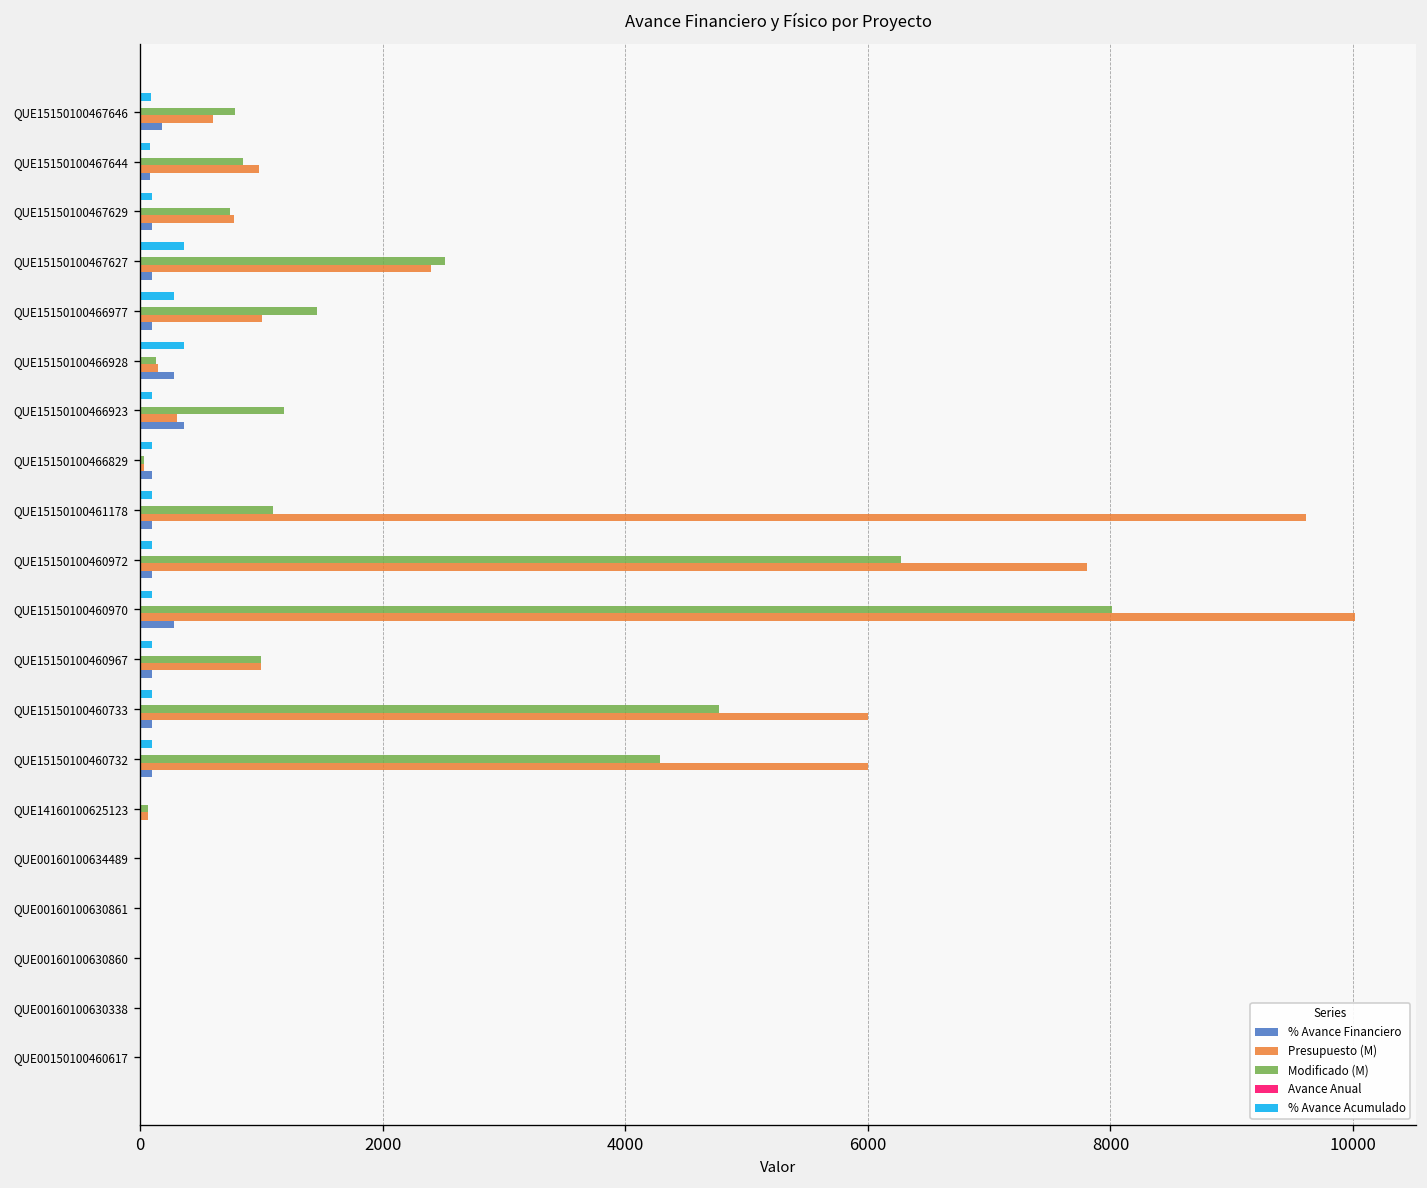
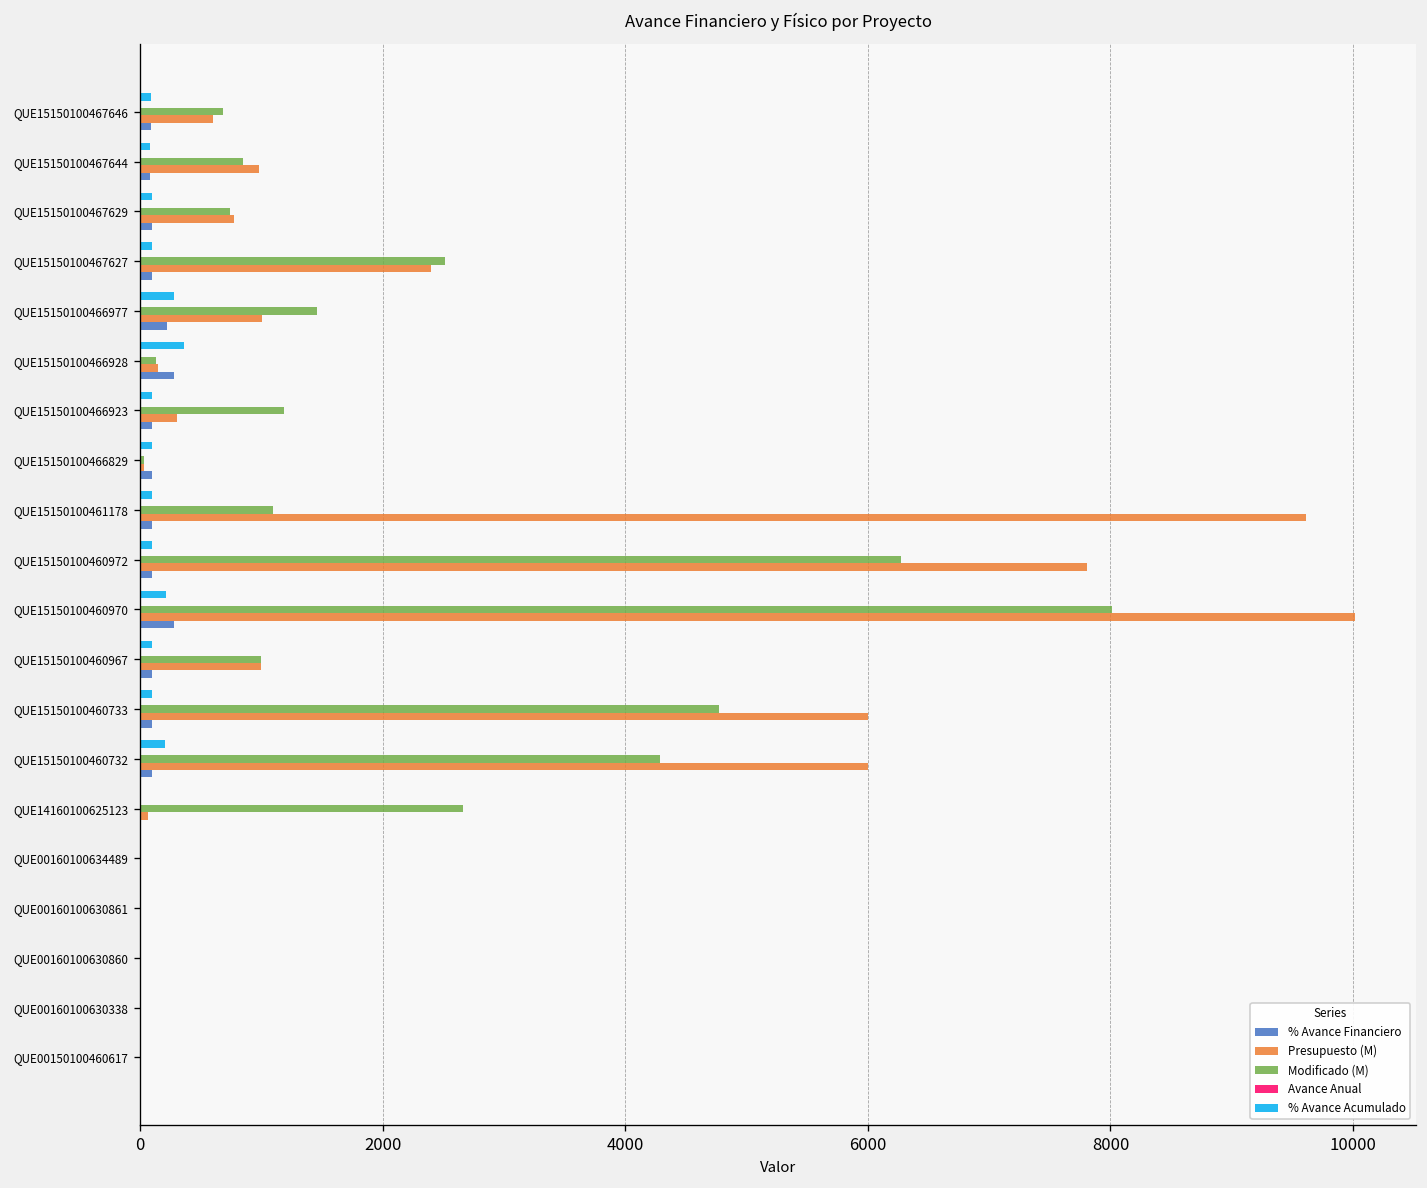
  {
    "% Avance Financiero": {
-     "QUE15150100467646": 180,
+     "QUE15150100467646": 90,
      "QUE15150100467644": 80,
      "QUE15150100467629": 100,
      "QUE15150100467627": 90,
-     "QUE15150100466977": 100,
+     "QUE15150100466977": 220,
      "QUE15150100466928": 280,
-     "QUE15150100466923": 370,
+     "QUE15150100466923": 100,
      "QUE15150100466829": 100,
      "QUE15150100461178": 100,
      "QUE15150100460972": 100,
      "QUE15150100460970": 280,
      "QUE15150100460967": 100,
      "QUE15150100460733": 100,
      "QUE15150100460732": 100,
      "QUE14160100625123": 0,
      "QUE00160100634489": 0,
      "QUE00160100630861": 0,
      "QUE00160100630860": 0,
      "QUE00160100630338": 0,
      "QUE00150100460617": 0
    },
    "Presupuesto (M)": {
      "QUE15150100467646": 600,
      "QUE15150100467644": 980,
      "QUE15150100467629": 770,
      "QUE15150100467627": 2400,
      "QUE15150100466977": 1000,
      "QUE15150100466928": 150,
      "QUE15150100466923": 300,
      "QUE15150100466829": 30,
      "QUE15150100461178": 9610,
      "QUE15150100460972": 7810,
      "QUE15150100460970": 10020,
      "QUE15150100460967": 1000,
      "QUE15150100460733": 6000,
      "QUE15150100460732": 6000,
      "QUE14160100625123": 60,
      "QUE00160100634489": 0,
      "QUE00160100630861": 0,
      "QUE00160100630860": 0,
      "QUE00160100630338": 0,
      "QUE00150100460617": 0
    },
    "Modificado (M)": {
-     "QUE15150100467646": 780,
+     "QUE15150100467646": 680,
      "QUE15150100467644": 850,
      "QUE15150100467629": 740,
      "QUE15150100467627": 2510,
      "QUE15150100466977": 1460,
      "QUE15150100466928": 130,
      "QUE15150100466923": 1190,
      "QUE15150100466829": 30,
      "QUE15150100461178": 1100,
      "QUE15150100460972": 6270,
      "QUE15150100460970": 8010,
      "QUE15150100460967": 1000,
      "QUE15150100460733": 4770,
      "QUE15150100460732": 4280,
-     "QUE14160100625123": 60,
+     "QUE14160100625123": 2660,
      "QUE00160100634489": 0,
      "QUE00160100630861": 0,
      "QUE00160100630860": 0,
      "QUE00160100630338": 0,
      "QUE00150100460617": 0
    },
    "Avance Anual": {
      "QUE15150100467646": 0,
      "QUE15150100467644": 0,
      "QUE15150100467629": 0,
      "QUE15150100467627": 0,
      "QUE15150100466977": 0,
      "QUE15150100466928": 0,
      "QUE15150100466923": 0,
      "QUE15150100466829": 0,
      "QUE15150100461178": 0,
      "QUE15150100460972": 0,
      "QUE15150100460970": 0,
      "QUE15150100460967": 0,
      "QUE15150100460733": 0,
      "QUE15150100460732": 0,
      "QUE14160100625123": 0,
      "QUE00160100634489": 0,
      "QUE00160100630861": 0,
      "QUE00160100630860": 0,
      "QUE00160100630338": 0,
      "QUE00150100460617": 0
    },
    "% Avance Acumulado": {
      "QUE15150100467646": 90,
      "QUE15150100467644": 80,
      "QUE15150100467629": 100,
-     "QUE15150100467627": 360,
+     "QUE15150100467627": 90,
      "QUE15150100466977": 280,
      "QUE15150100466928": 360,
      "QUE15150100466923": 100,
      "QUE15150100466829": 100,
      "QUE15150100461178": 100,
      "QUE15150100460972": 100,
-     "QUE15150100460970": 100,
+     "QUE15150100460970": 210,
      "QUE15150100460967": 100,
      "QUE15150100460733": 100,
-     "QUE15150100460732": 100,
+     "QUE15150100460732": 200,
      "QUE14160100625123": 0,
      "QUE00160100634489": 0,
      "QUE00160100630861": 0,
      "QUE00160100630860": 0,
      "QUE00160100630338": 0,
      "QUE00150100460617": 0
    }
  }
